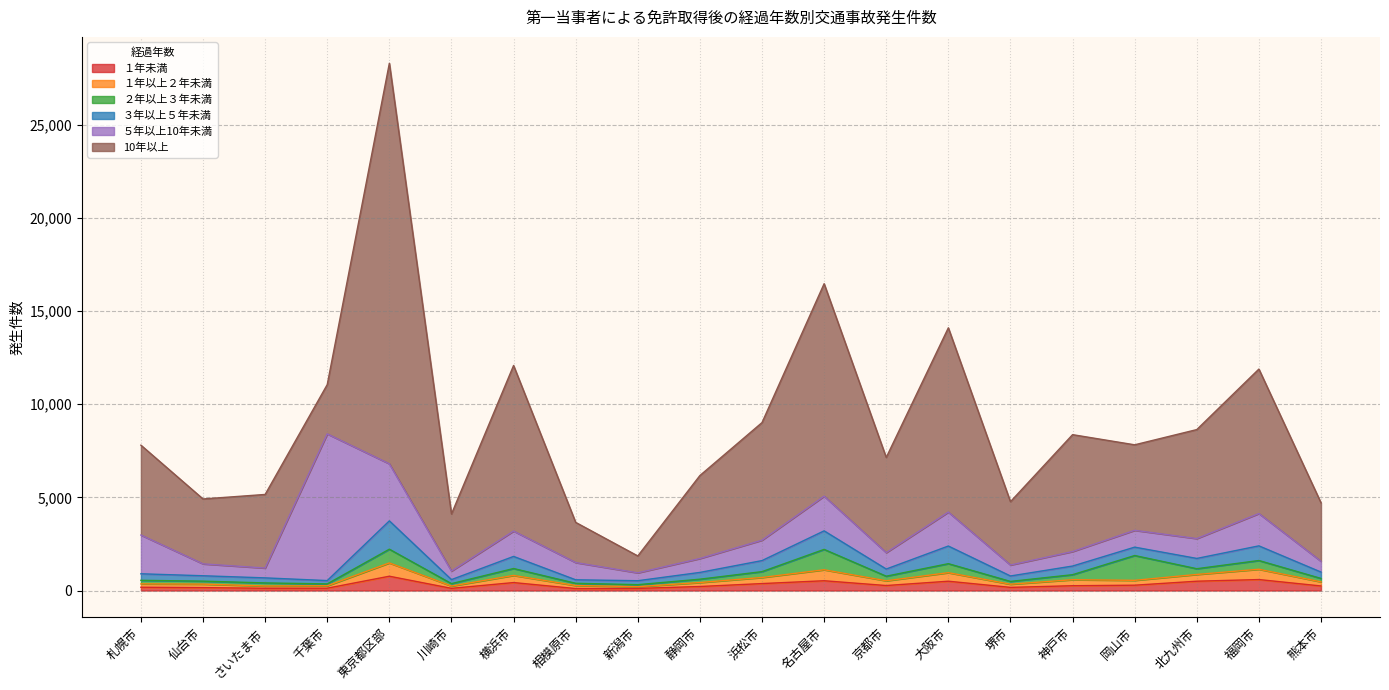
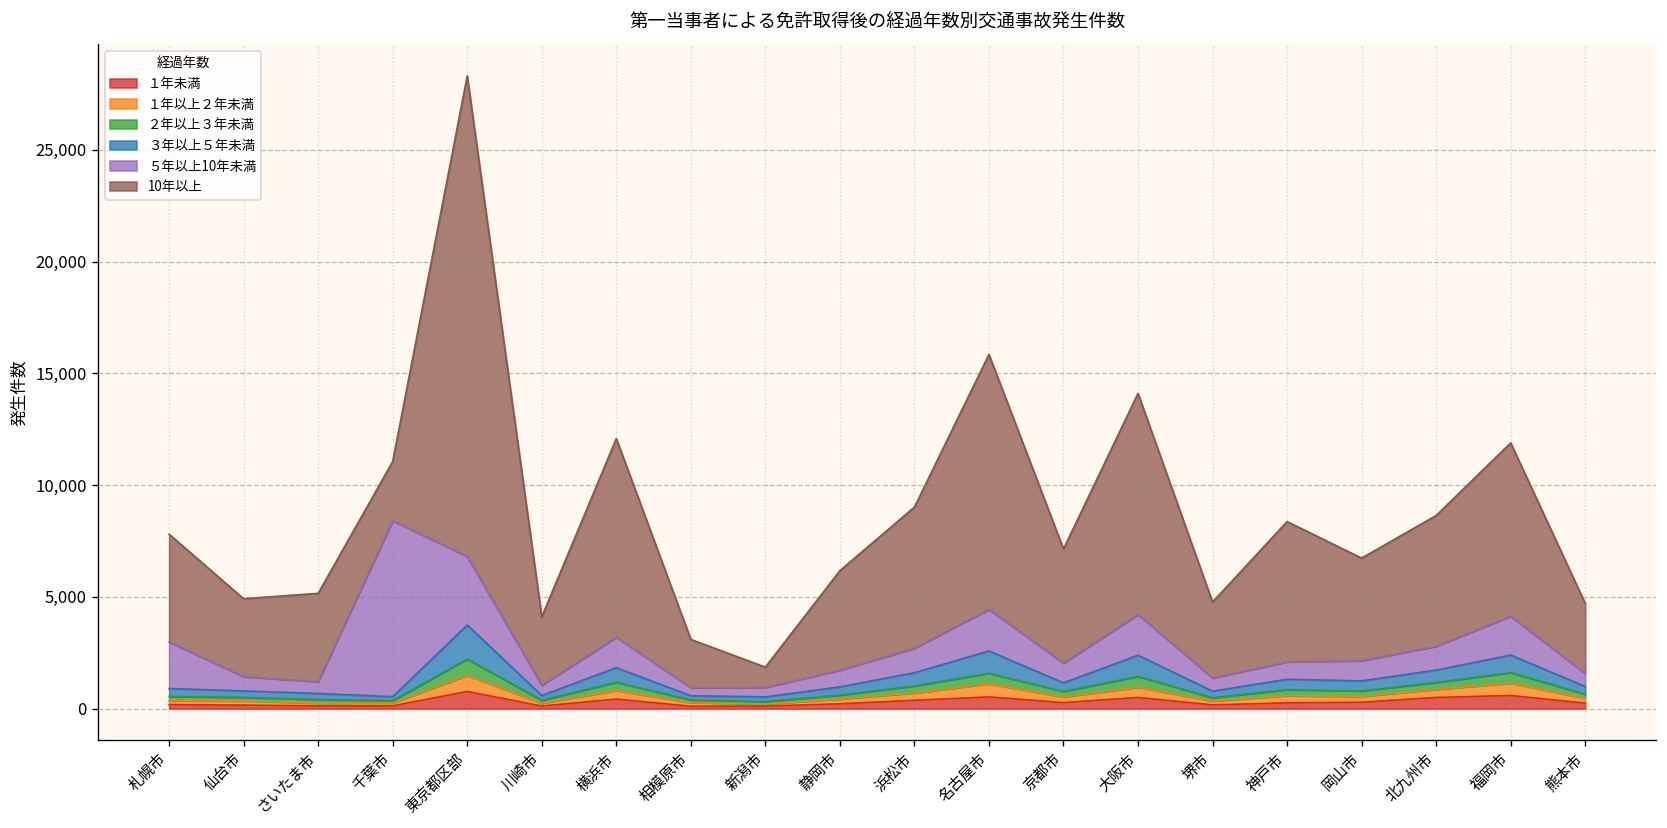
  {
    "１年未満": {
      "札幌市": "200",
      "仙台市": "200",
      "東京都区部": "800",
      "横浜市": "400",
      "相模原市": "100",
      "静岡市": "200",
      "浜松市": "400",
      "名古屋市": "500",
      "京都市": "300",
      "大阪市": "500",
      "堺市": "200",
      "神戸市": "300",
      "岡山市": "300",
      "北九州市": "500",
      "福岡市": "600",
      "熊本市": "200"
    },
    "１年以上２年未満": {
      "札幌市": "200",
      "仙台市": "200",
      "東京都区部": "700",
      "横浜市": "400",
      "静岡市": "200",
      "浜松市": "300",
      "名古屋市": "600",
      "京都市": "300",
      "大阪市": "500",
      "堺市": "200",
      "神戸市": "300",
      "岡山市": "300",
      "北九州市": "400",
      "福岡市": "600",
      "熊本市": "200"
    },
    "２年以上３年未満": {
      "札幌市": "200",
      "仙台市": "200",
      "さいたま市": "200",
      "東京都区部": "700",
      "横浜市": "400",
      "静岡市": "200",
      "浜松市": "300",
-     "名古屋市": "1,100",
+     "名古屋市": "500",
      "京都市": "200",
      "大阪市": "500",
      "堺市": "200",
      "神戸市": "300",
-     "岡山市": "1,300",
+     "岡山市": "200",
      "北九州市": "300",
      "福岡市": "500",
      "熊本市": "200"
    },
    "３年以上５年未満": {
      "札幌市": "400",
      "仙台市": "300",
      "さいたま市": "300",
      "千葉市": "200",
      "東京都区部": "1,500",
      "川崎市": "200",
      "横浜市": "700",
      "相模原市": "200",
      "新潟市": "200",
      "静岡市": "400",
      "浜松市": "600",
      "名古屋市": "1,000",
      "京都市": "400",
      "大阪市": "900",
      "堺市": "300",
      "神戸市": "500",
      "岡山市": "500",
      "北九州市": "600",
      "福岡市": "800",
      "熊本市": "300"
    },
    "５年以上10年未満": {
      "札幌市": "2,100",
      "仙台市": "600",
      "さいたま市": "500",
      "千葉市": "7,900",
      "東京都区部": "3,100",
      "川崎市": "500",
      "横浜市": "1,400",
-     "相模原市": "900",
+     "相模原市": "400",
      "新潟市": "400",
      "静岡市": "700",
      "浜松市": "1,100",
      "名古屋市": "1,900",
      "京都市": "900",
      "大阪市": "1,800",
      "堺市": "600",
      "神戸市": "800",
      "岡山市": "900",
      "北九州市": "1,100",
      "福岡市": "1,700",
      "熊本市": "600"
    },
    "10年以上": {
      "札幌市": "4,800",
      "仙台市": "3,500",
      "さいたま市": "4,000",
      "千葉市": "2,600",
      "東京都区部": "21,500",
      "川崎市": "3,100",
      "横浜市": "8,900",
      "相模原市": "2,200",
      "新潟市": "900",
      "静岡市": "4,500",
      "浜松市": "6,300",
      "名古屋市": "11,400",
      "京都市": "5,100",
      "大阪市": "9,900",
      "堺市": "3,400",
      "神戸市": "6,300",
      "岡山市": "4,600",
      "北九州市": "5,900",
      "福岡市": "7,800",
      "熊本市": "3,100"
    }
  }
